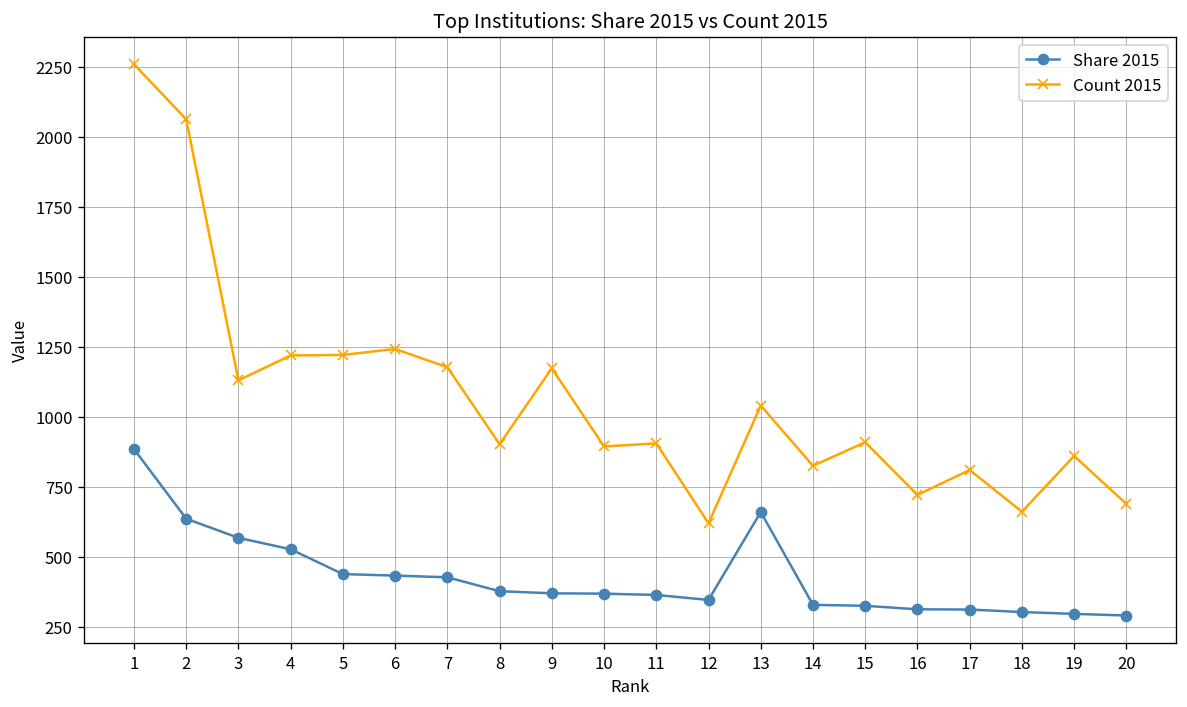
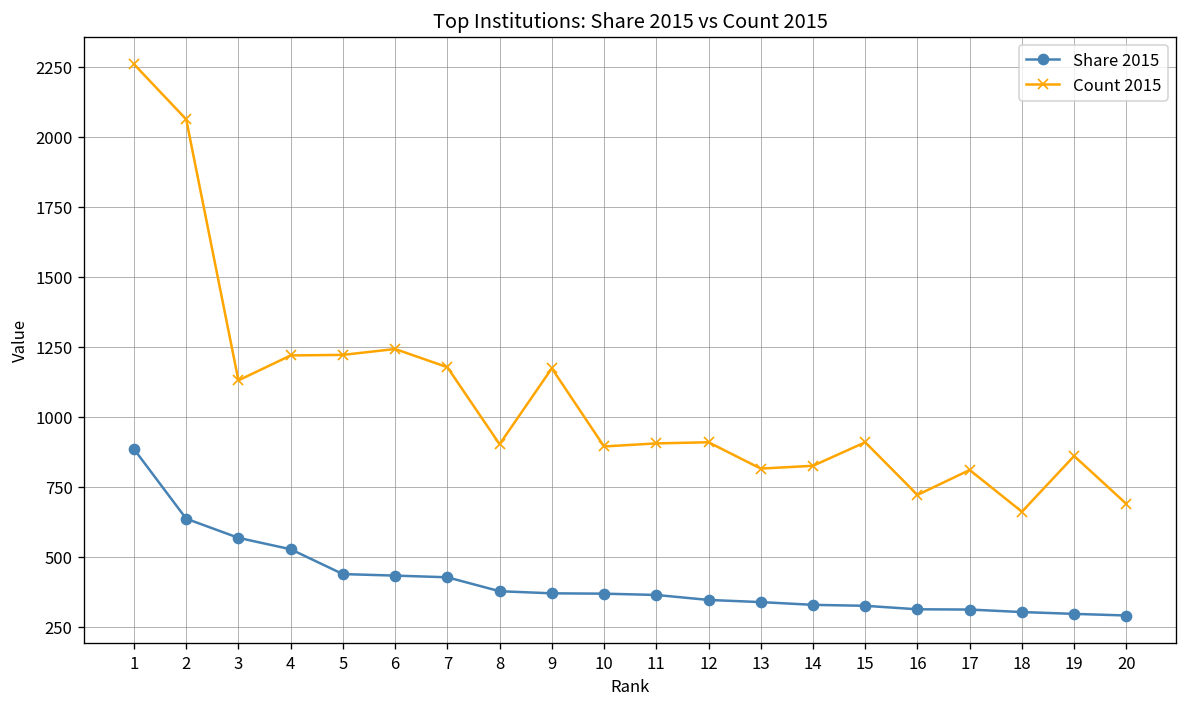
  {
    "Share 2015": {
      "1": 880,
      "2": 640,
      "3": 570,
      "4": 530,
      "5": 440,
      "6": 430,
      "7": 430,
      "8": 380,
      "9": 370,
      "10": 370,
      "11": 360,
      "12": 350,
-     "13": 660,
+     "13": 340,
      "14": 330,
      "15": 330,
      "16": 310,
      "17": 310,
      "18": 300,
      "19": 300,
      "20": 290
    },
    "Count 2015": {
      "1": 2260,
      "2": 2060,
      "3": 1130,
      "4": 1220,
      "5": 1220,
      "6": 1240,
      "7": 1180,
      "8": 900,
      "9": 1170,
      "10": 890,
      "11": 910,
-     "12": 620,
-     "13": 1040,
+     "12": 910,
+     "13": 820,
      "14": 830,
      "15": 910,
      "16": 720,
      "17": 810,
      "18": 660,
      "19": 860,
      "20": 690
    }
  }
